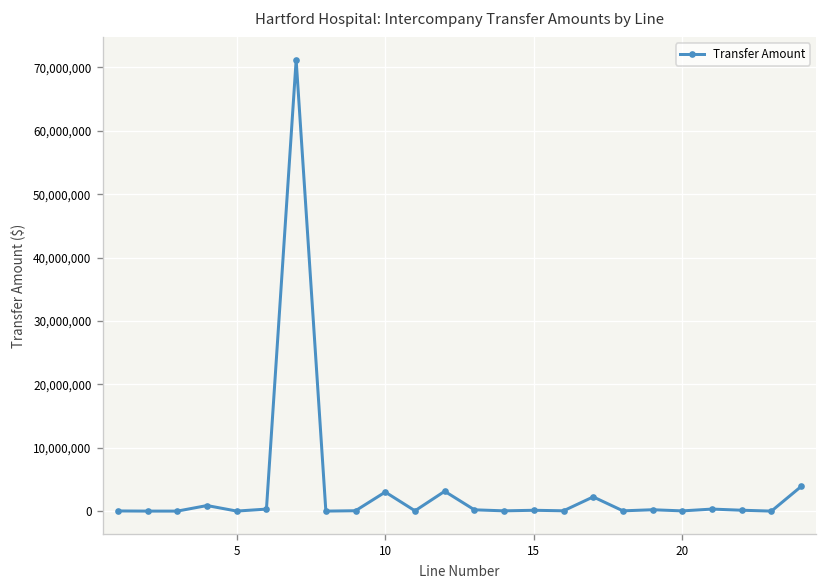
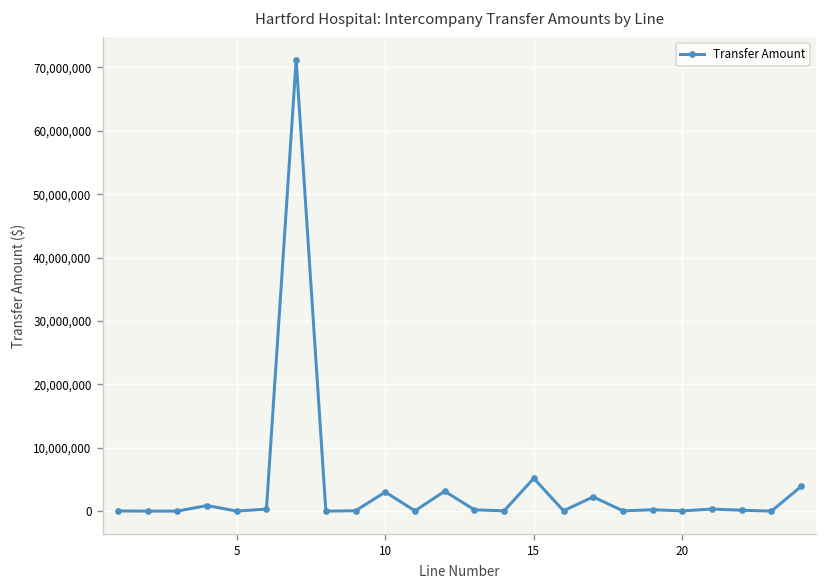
  {
    "5": "0",
    "10": "3,000,000",
-   "15": "0",
+   "15": "5,000,000",
    "20": "0"
  }
